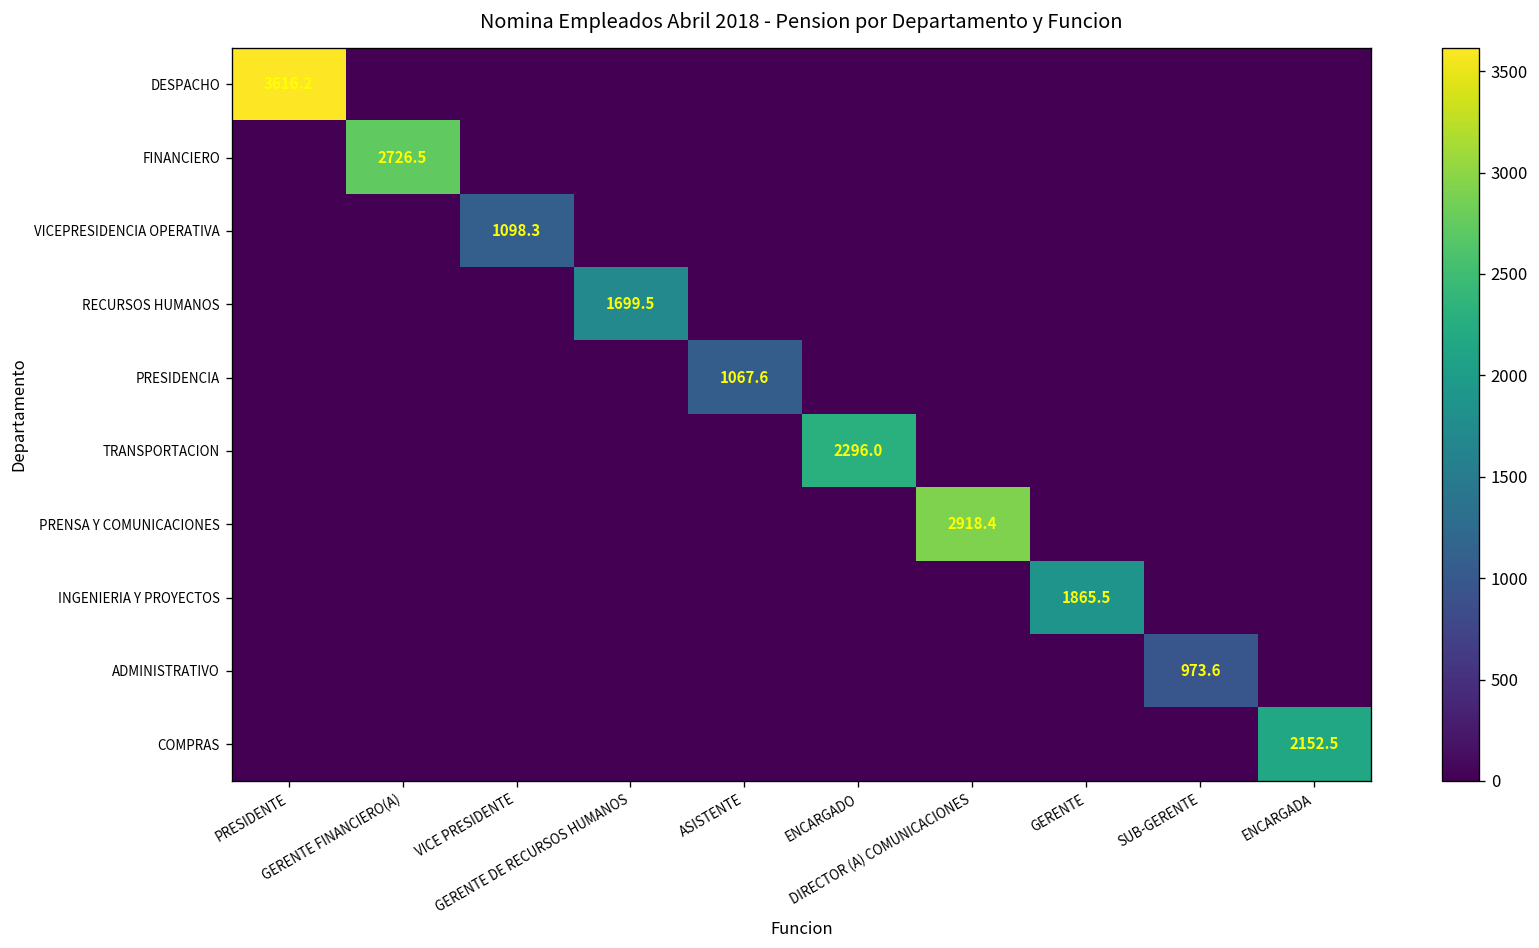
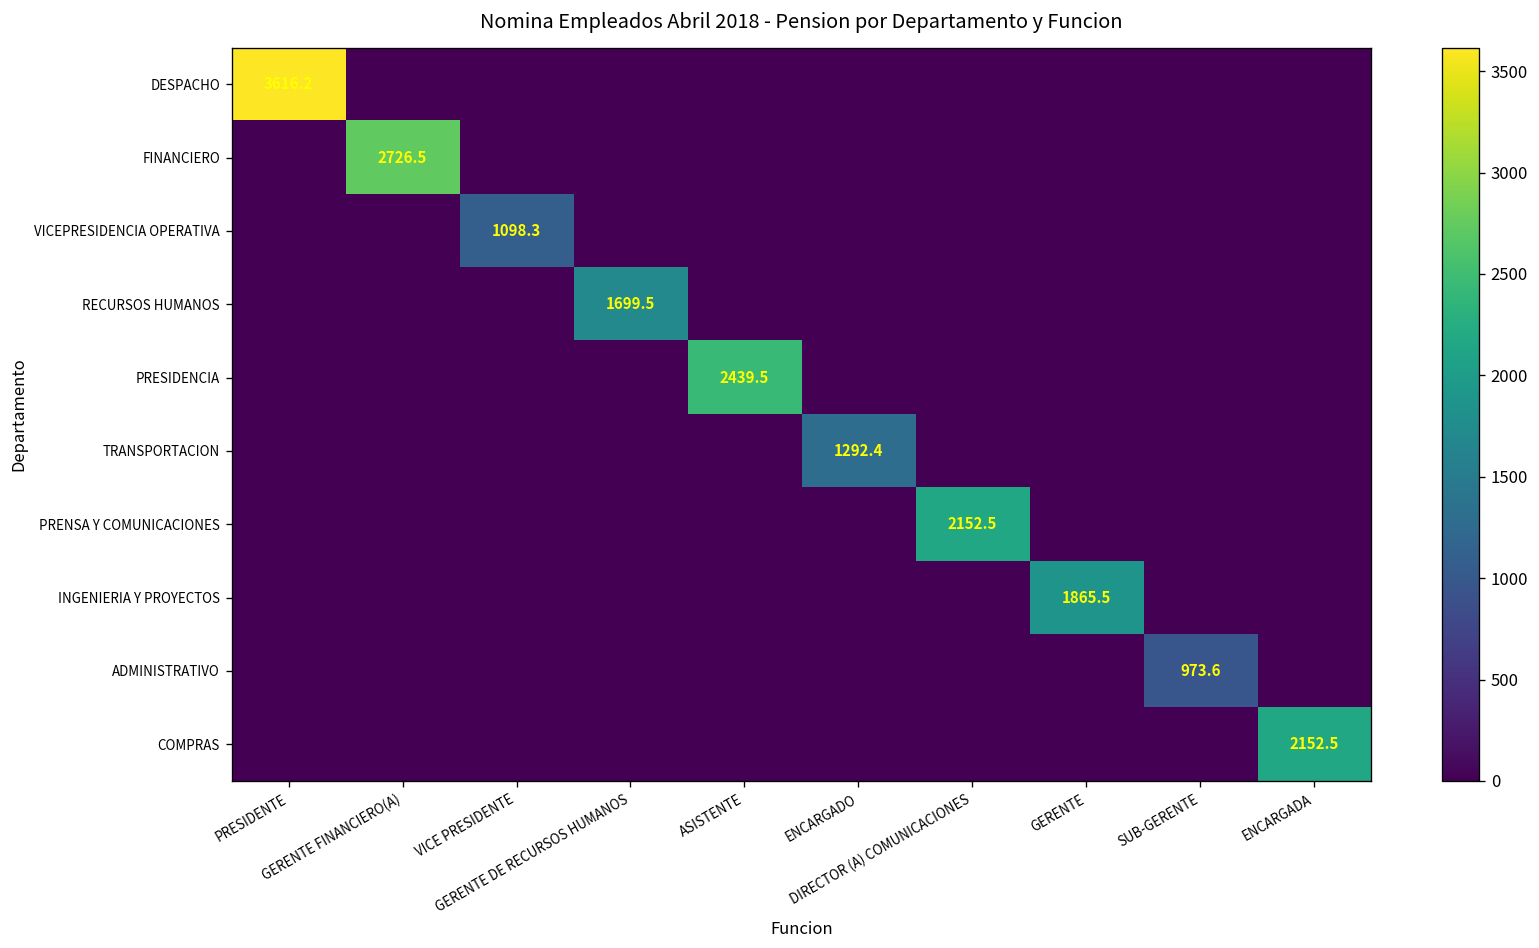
  {
    "FINANCIERO": {
      "GERENTE FINANCIERO(A)": 2726.5
    },
    "VICEPRESIDENCIA OPERATIVA": {
      "VICE PRESIDENTE": 1098.3
    },
    "RECURSOS HUMANOS": {
      "GERENTE DE RECURSOS HUMANOS": 1699.5
    },
    "PRESIDENCIA": {
-     "ASISTENTE": 1067.6
+     "ASISTENTE": 2439.5
    },
    "TRANSPORTACION": {
-     "ENCARGADO": 2296.0
+     "ENCARGADO": 1292.4
    },
    "PRENSA Y COMUNICACIONES": {
-     "DIRECTOR (A) COMUNICACIONES": 2918.4
+     "DIRECTOR (A) COMUNICACIONES": 2152.5
    },
    "INGENIERIA Y PROYECTOS": {
      "GERENTE": 1865.5
    },
    "ADMINISTRATIVO": {
      "SUB-GERENTE": 973.6
    },
    "COMPRAS": {
      "ENCARGADA": 2152.5
    }
  }
